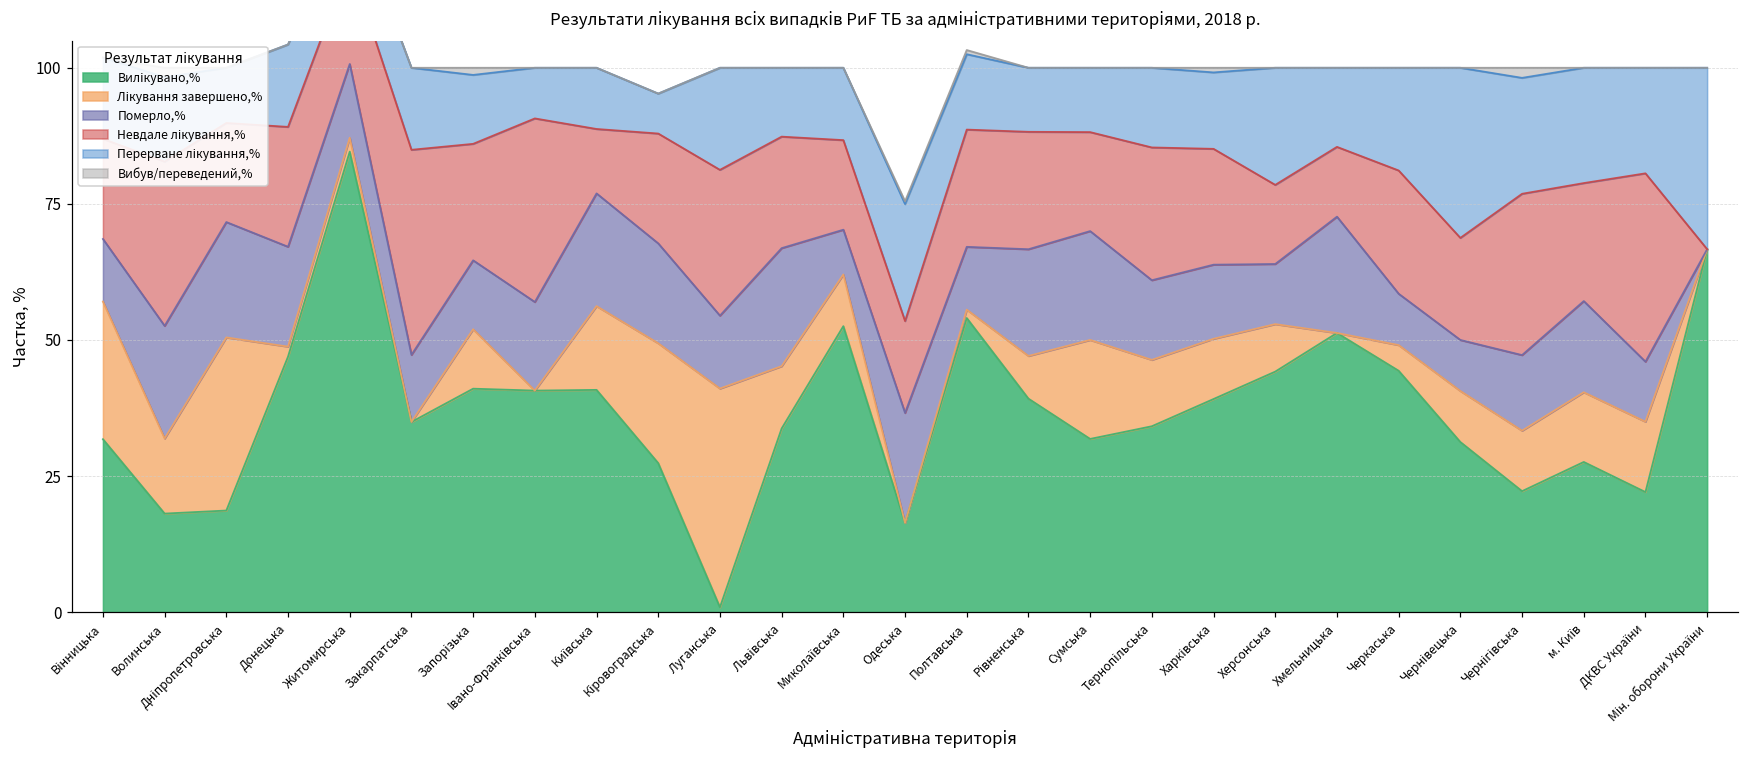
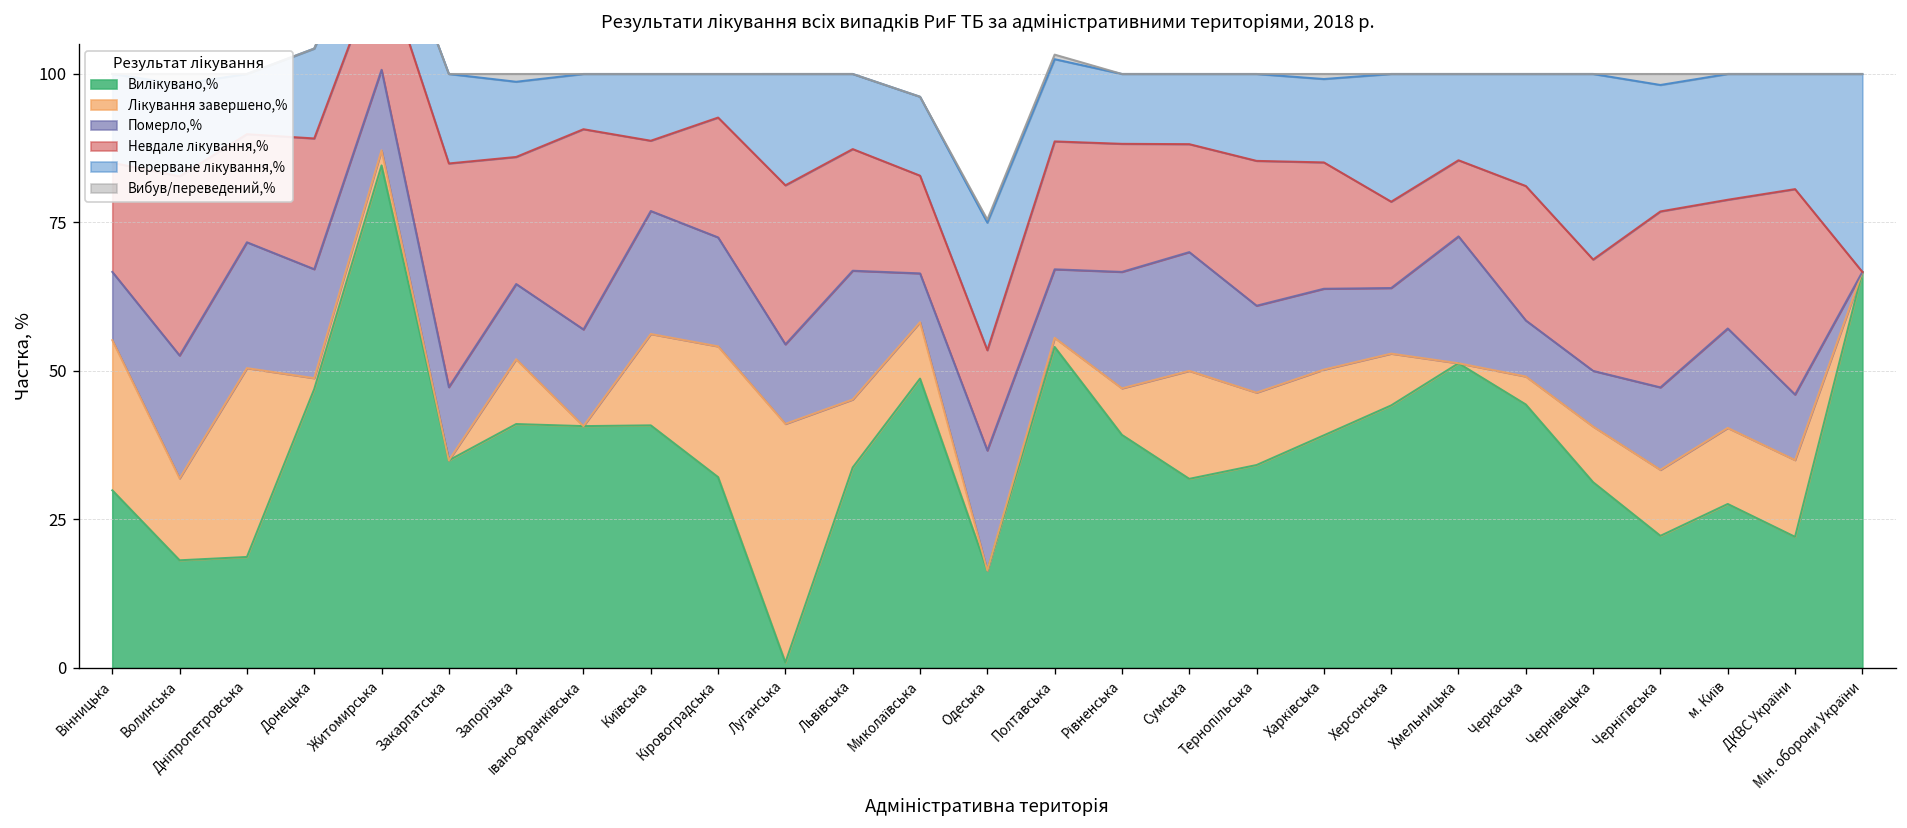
  {
    "Вилікувано,%": {
-     "Вінницька": 32,
+     "Вінницька": 30,
      "Волинська": 18,
      "Дніпропетровська": 19,
      "Донецька": 47,
      "Житомирська": 85,
      "Запорізька": 41,
      "Київська": 41,
-     "Кіровоградська": 27,
+     "Кіровоградська": 32,
      "Луганська": 1,
      "Львівська": 34,
-     "Миколаївська": 53,
+     "Миколаївська": 49,
      "Полтавська": 54,
      "Рівненська": 39,
      "Сумська": 32,
      "Тернопільська": 34,
      "Харківська": 39,
      "Херсонська": 44,
      "Черкаська": 44,
      "Чернівецька": 31,
      "Чернігівська": 22,
      "м. Київ": 28,
      "ДКВС України": 22
    },
    "Лікування завершено,%": {
      "Вінницька": 25,
      "Волинська": 14,
      "Дніпропетровська": 32,
      "Донецька": 2,
      "Житомирська": 3,
      "Запорізька": 11,
      "Київська": 15,
      "Кіровоградська": 22,
      "Луганська": 40,
      "Львівська": 11,
      "Миколаївська": 9,
      "Полтавська": 2,
      "Рівненська": 8,
      "Сумська": 18,
      "Тернопільська": 12,
      "Харківська": 11,
      "Херсонська": 9,
      "Черкаська": 5,
      "Чернівецька": 9,
      "Чернігівська": 11,
      "м. Київ": 13,
      "ДКВС України": 13
    },
    "Невдале лікування,%": {
      "Донецька": 22,
      "Закарпатська": 38,
      "Запорізька": 21,
      "Івано-Франківська": 34,
      "Київська": 12,
      "Кіровоградська": 20,
      "Луганська": 27,
      "Львівська": 20,
      "Миколаївська": 16,
      "Одеська": 17,
      "Полтавська": 22,
      "Рівненська": 22,
      "Сумська": 18,
      "Тернопільська": 24,
      "Харківська": 21,
      "Херсонська": 15,
      "Хмельницька": 13,
      "Черкаська": 23,
      "Чернівецька": 19,
      "Чернігівська": 30,
      "м. Київ": 22,
      "ДКВС України": 35
    },
    "Вибув/переведений,%": {
      "Запорізька": 1,
      "Одеська": 1,
      "Полтавська": 1,
      "Харківська": 1,
      "Чернігівська": 2
    }
  }
